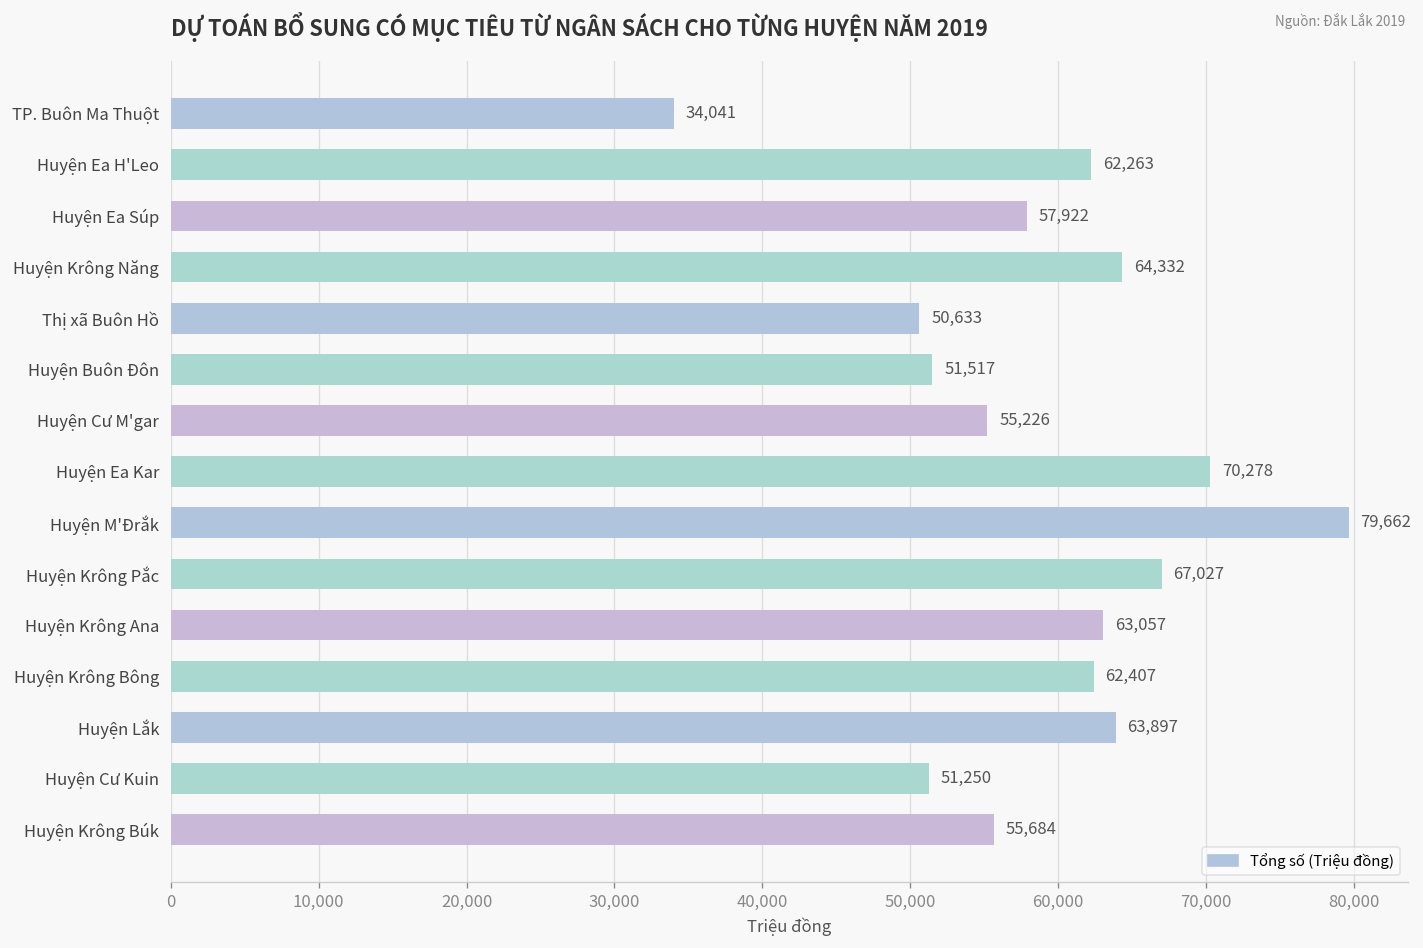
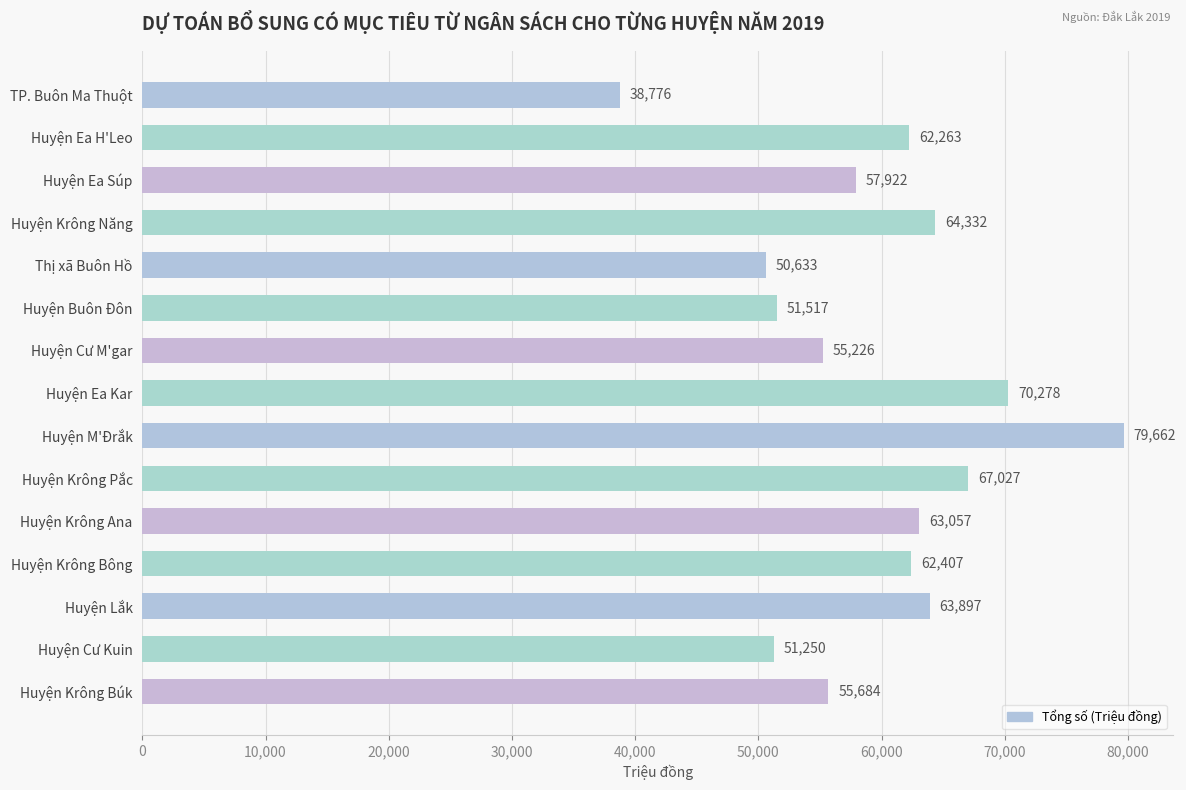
  {
-   "TP. Buôn Ma Thuột": "34,041",
+   "TP. Buôn Ma Thuột": "38,776",
    "Huyện Ea H'Leo": "62,263",
    "Huyện Ea Súp": "57,922",
    "Huyện Krông Năng": "64,332",
    "Thị xã Buôn Hồ": "50,633",
    "Huyện Buôn Đôn": "51,517",
    "Huyện Cư M'gar": "55,226",
    "Huyện Ea Kar": "70,278",
    "Huyện M'Đrắk": "79,662",
    "Huyện Krông Pắc": "67,027",
    "Huyện Krông Ana": "63,057",
    "Huyện Krông Bông": "62,407",
    "Huyện Lắk": "63,897",
    "Huyện Cư Kuin": "51,250",
    "Huyện Krông Búk": "55,684"
  }
